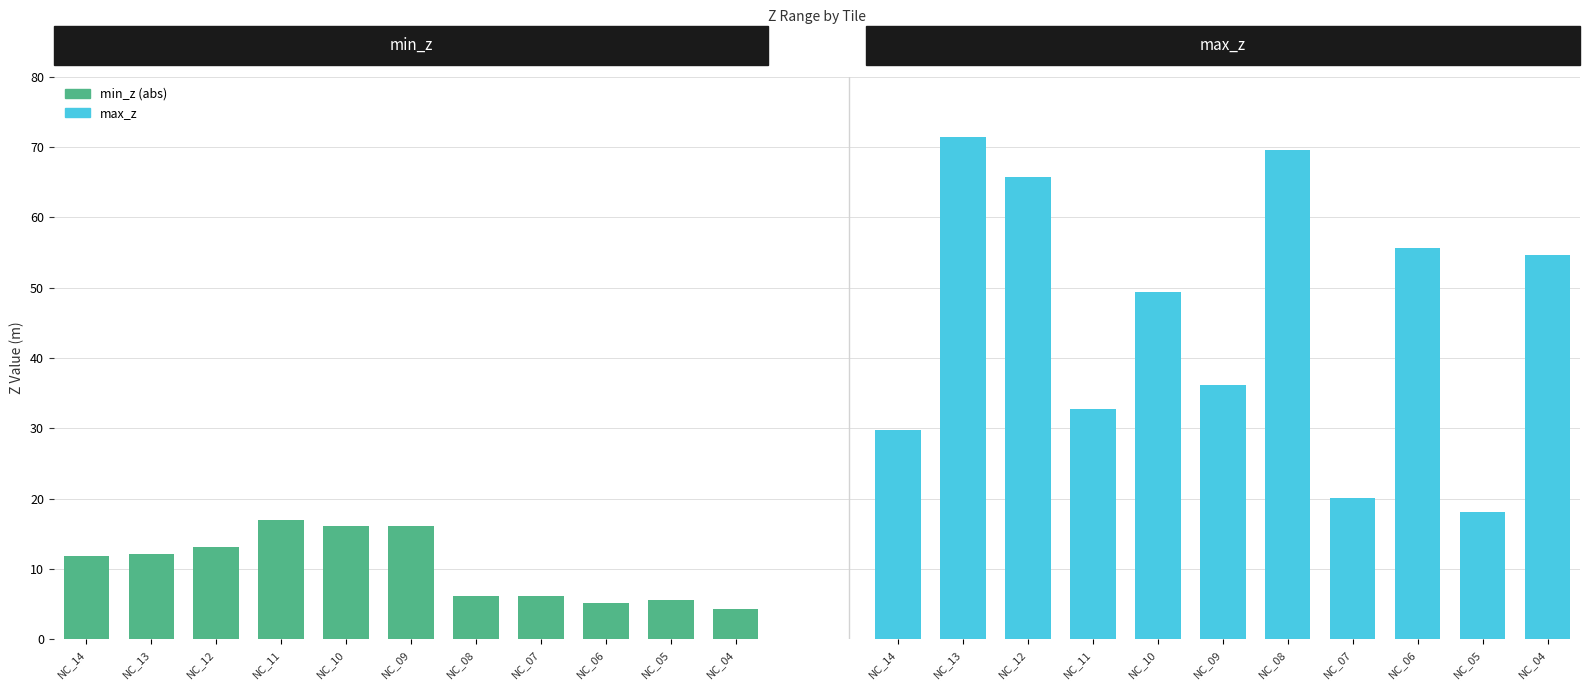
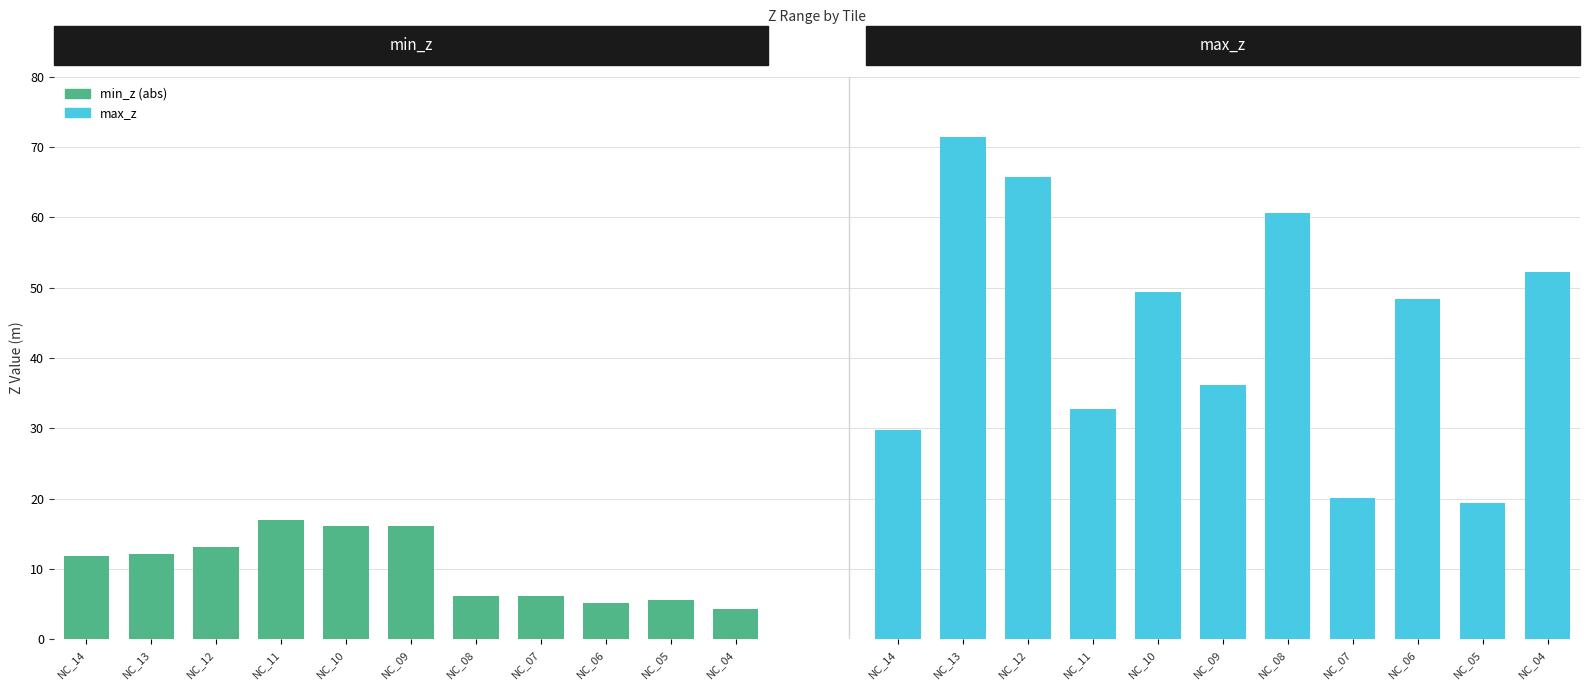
  {
    "max_z": {
      "NC_14": 30,
      "NC_13": 71,
      "NC_12": 66,
      "NC_11": 33,
      "NC_10": 49,
      "NC_09": 36,
-     "NC_08": 70,
+     "NC_08": 61,
      "NC_07": 20,
-     "NC_06": 56,
-     "NC_05": 18,
-     "NC_04": 55
+     "NC_06": 48,
+     "NC_05": 19,
+     "NC_04": 52
    }
  }
